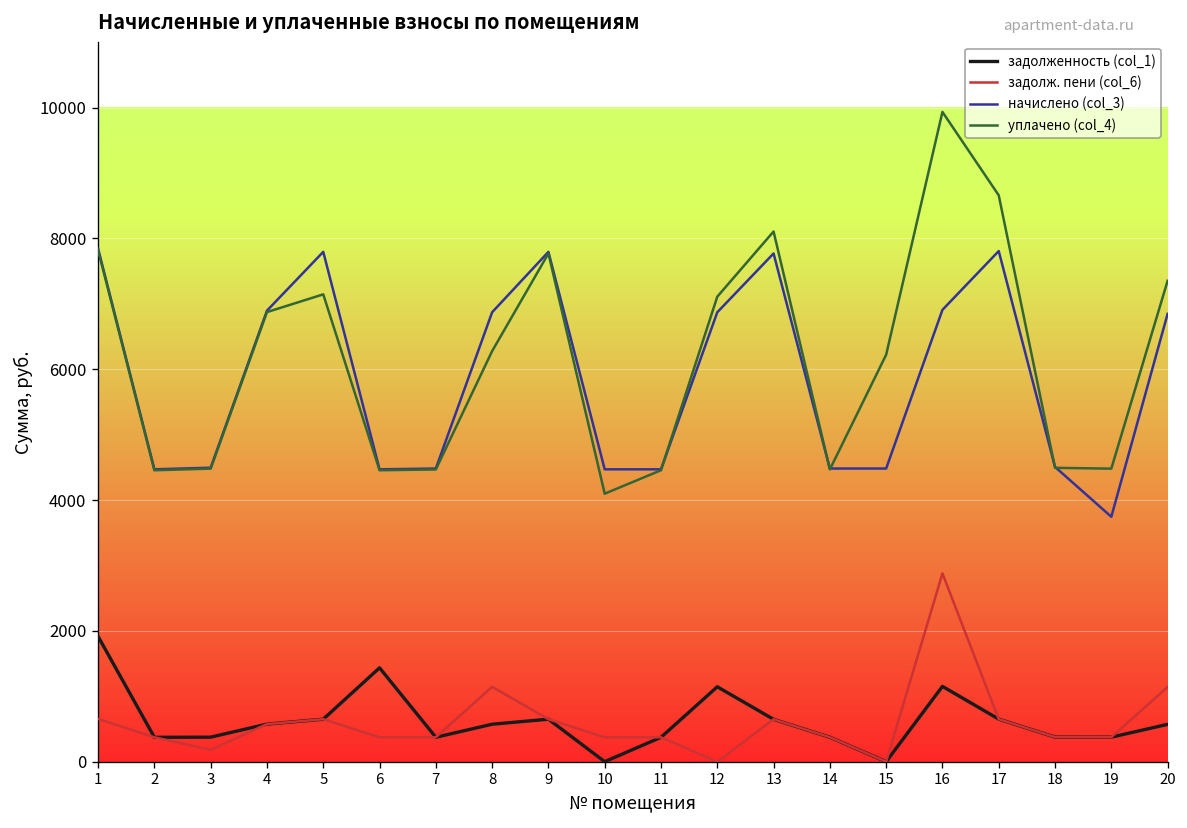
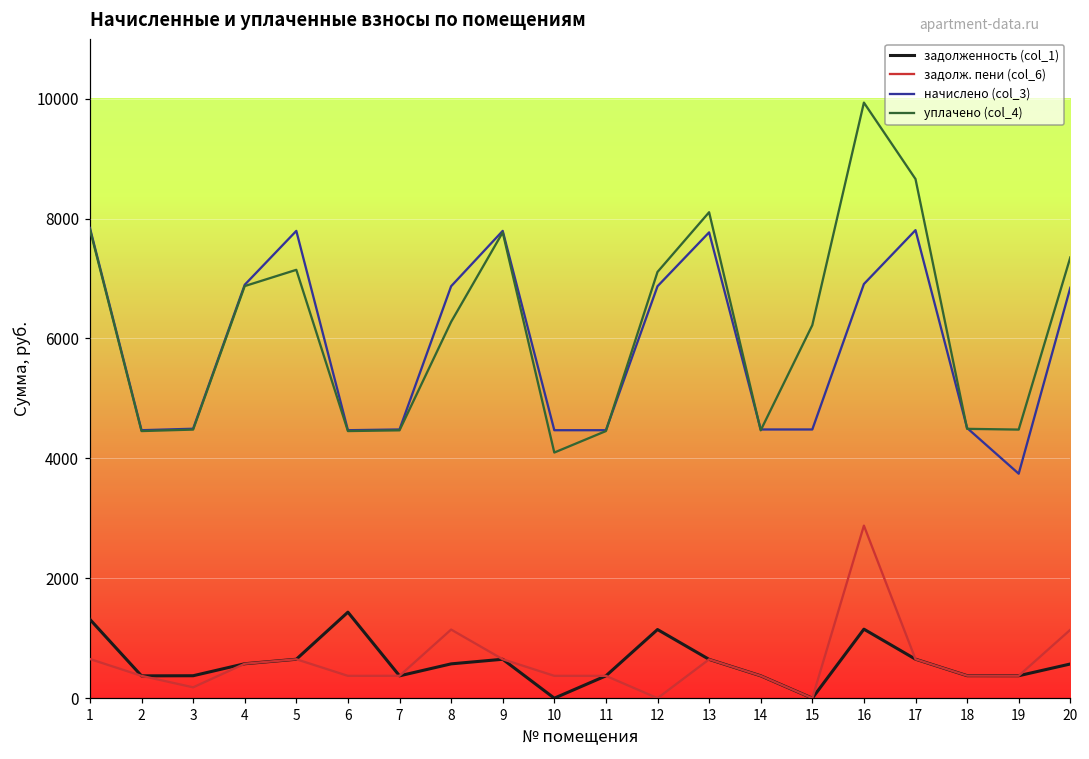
  {
    "задолженность (col_1)": {
-     "1": 1900,
+     "1": 1300,
      "3": 400,
      "6": 1400,
      "8": 600,
      "10": 0,
      "12": 1100,
      "16": 1200,
      "20": 600
    },
    "задолж. пени (col_6)": {
      "1": 700,
      "3": 200,
      "6": 400,
      "8": 1100,
      "10": 400,
      "12": 0,
      "16": 2900,
      "20": 1100
    },
    "начислено (col_3)": {
      "5": 7800,
      "8": 6900,
      "10": 4500,
      "12": 6900,
      "13": 7800,
      "15": 4500,
      "16": 6900,
      "17": 7800,
      "19": 3700,
      "20": 6800
    },
    "уплачено (col_4)": {
      "5": 7100,
      "8": 6300,
      "10": 4100,
      "12": 7100,
      "13": 8100,
      "15": 6200,
      "16": 9900,
      "17": 8700,
      "19": 4500,
      "20": 7400
    }
  }
